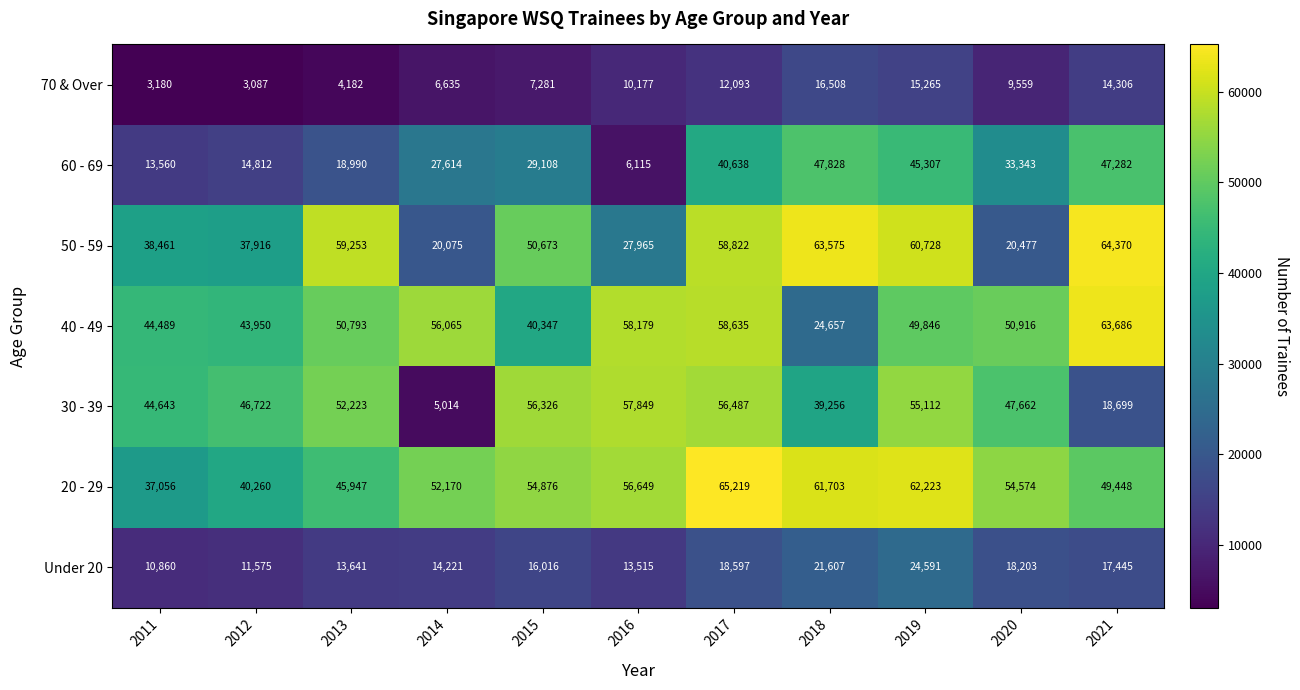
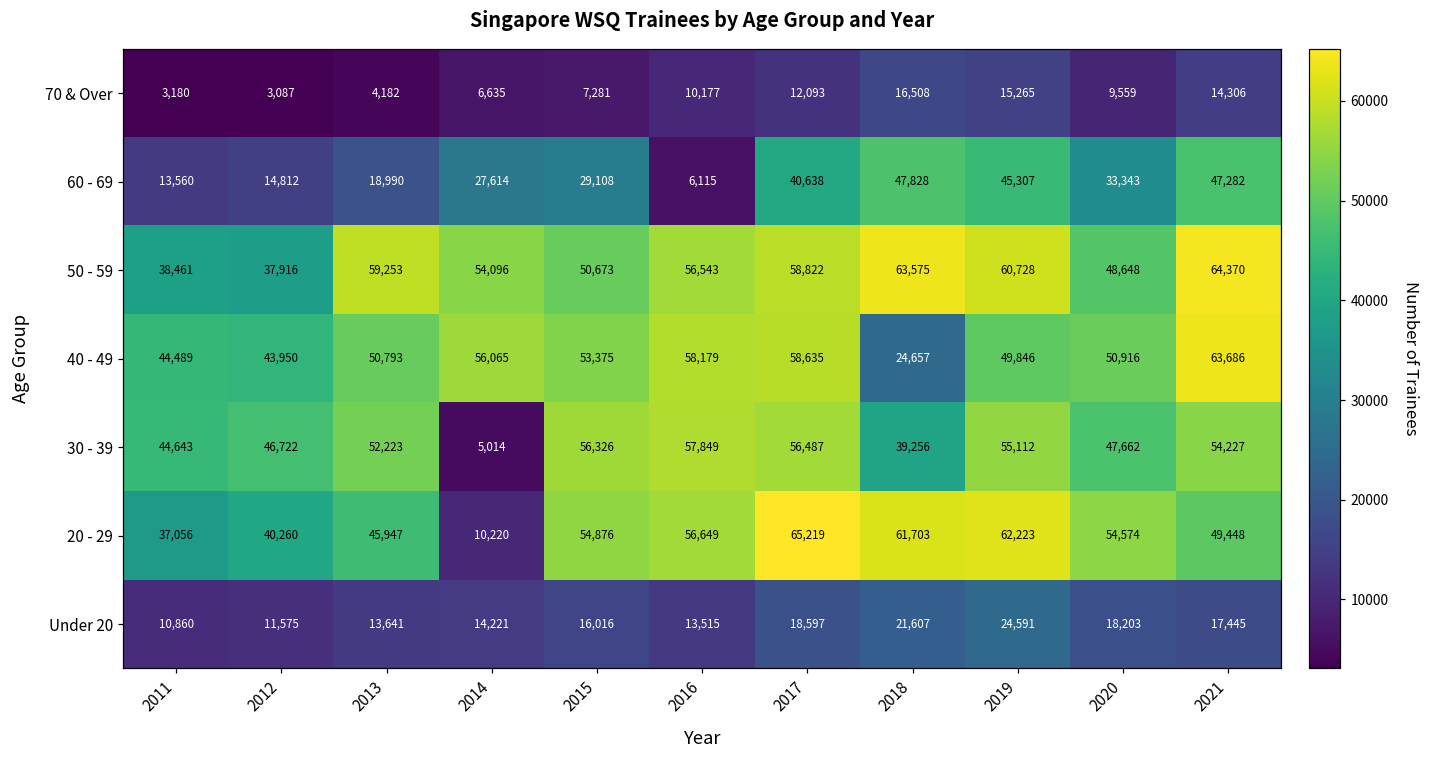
  {
    "70 & Over": {
      "2011": "3,180",
      "2012": "3,087",
      "2013": "4,182",
      "2014": "6,635",
      "2015": "7,281",
      "2016": "10,177",
      "2017": "12,093",
      "2018": "16,508",
      "2019": "15,265",
      "2020": "9,559",
      "2021": "14,306"
    },
    "60 - 69": {
      "2011": "13,560",
      "2012": "14,812",
      "2013": "18,990",
      "2014": "27,614",
      "2015": "29,108",
      "2016": "6,115",
      "2017": "40,638",
      "2018": "47,828",
      "2019": "45,307",
      "2020": "33,343",
      "2021": "47,282"
    },
    "50 - 59": {
      "2011": "38,461",
      "2012": "37,916",
      "2013": "59,253",
-     "2014": "20,075",
+     "2014": "54,096",
      "2015": "50,673",
-     "2016": "27,965",
+     "2016": "56,543",
      "2017": "58,822",
      "2018": "63,575",
      "2019": "60,728",
-     "2020": "20,477",
+     "2020": "48,648",
      "2021": "64,370"
    },
    "40 - 49": {
      "2011": "44,489",
      "2012": "43,950",
      "2013": "50,793",
      "2014": "56,065",
-     "2015": "40,347",
+     "2015": "53,375",
      "2016": "58,179",
      "2017": "58,635",
      "2018": "24,657",
      "2019": "49,846",
      "2020": "50,916",
      "2021": "63,686"
    },
    "30 - 39": {
      "2011": "44,643",
      "2012": "46,722",
      "2013": "52,223",
      "2014": "5,014",
      "2015": "56,326",
      "2016": "57,849",
      "2017": "56,487",
      "2018": "39,256",
      "2019": "55,112",
      "2020": "47,662",
-     "2021": "18,699"
+     "2021": "54,227"
    },
    "20 - 29": {
      "2011": "37,056",
      "2012": "40,260",
      "2013": "45,947",
-     "2014": "52,170",
+     "2014": "10,220",
      "2015": "54,876",
      "2016": "56,649",
      "2017": "65,219",
      "2018": "61,703",
      "2019": "62,223",
      "2020": "54,574",
      "2021": "49,448"
    },
    "Under 20": {
      "2011": "10,860",
      "2012": "11,575",
      "2013": "13,641",
      "2014": "14,221",
      "2015": "16,016",
      "2016": "13,515",
      "2017": "18,597",
      "2018": "21,607",
      "2019": "24,591",
      "2020": "18,203",
      "2021": "17,445"
    }
  }
